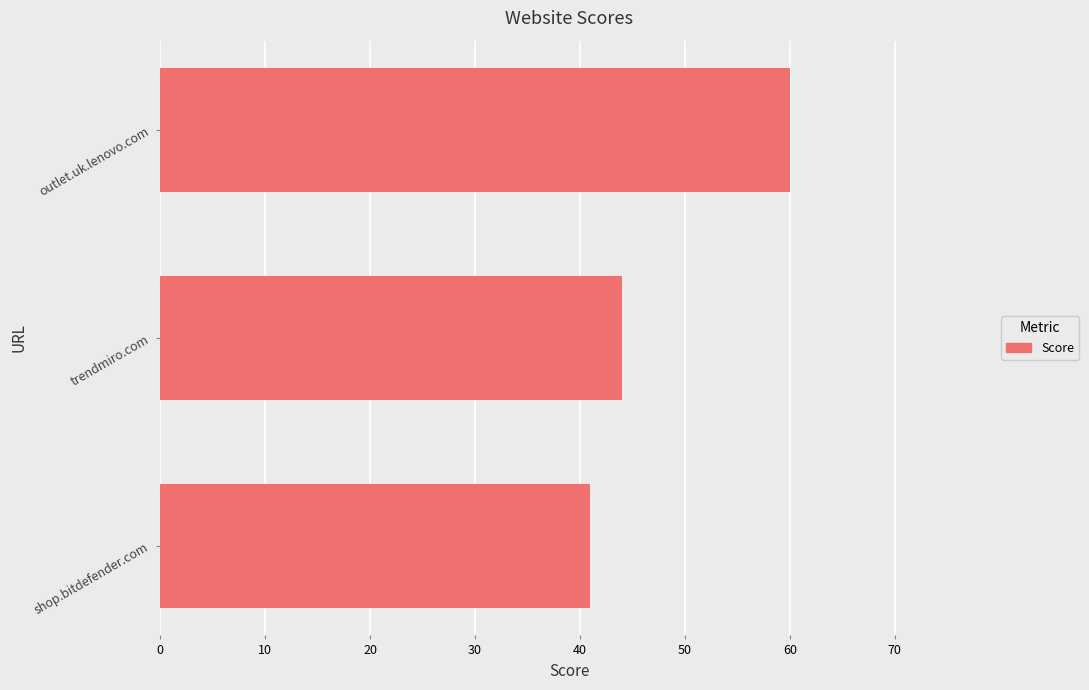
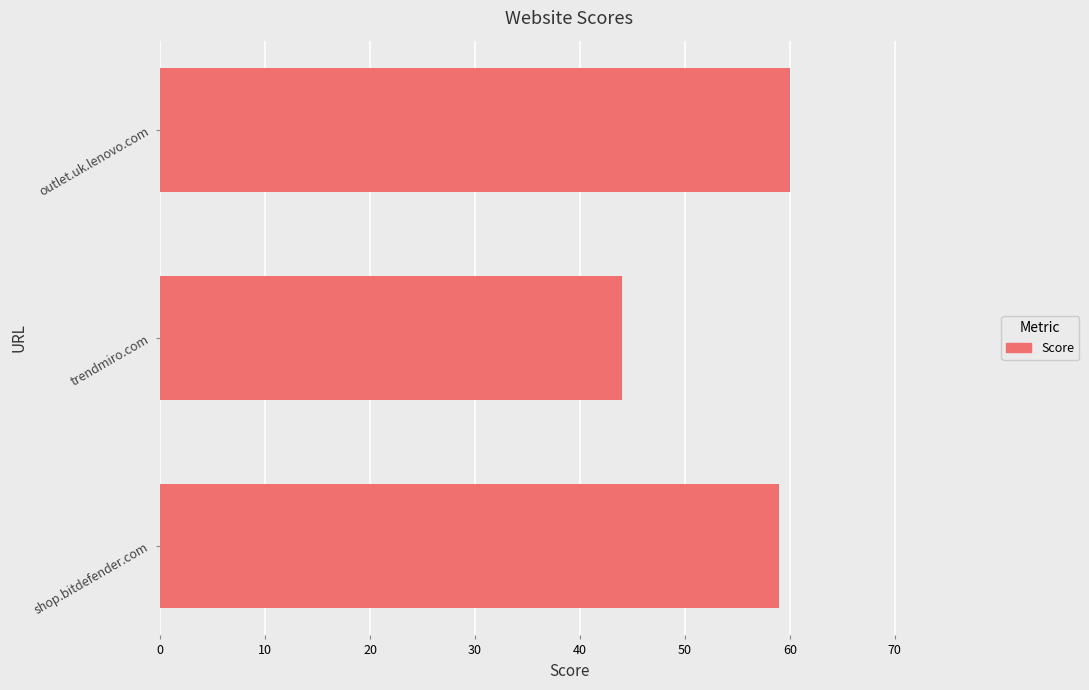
  {
    "outlet.uk.lenovo.com": 60,
    "trendmiro.com": 44,
-   "shop.bitdefender.com": 41
+   "shop.bitdefender.com": 59
  }
